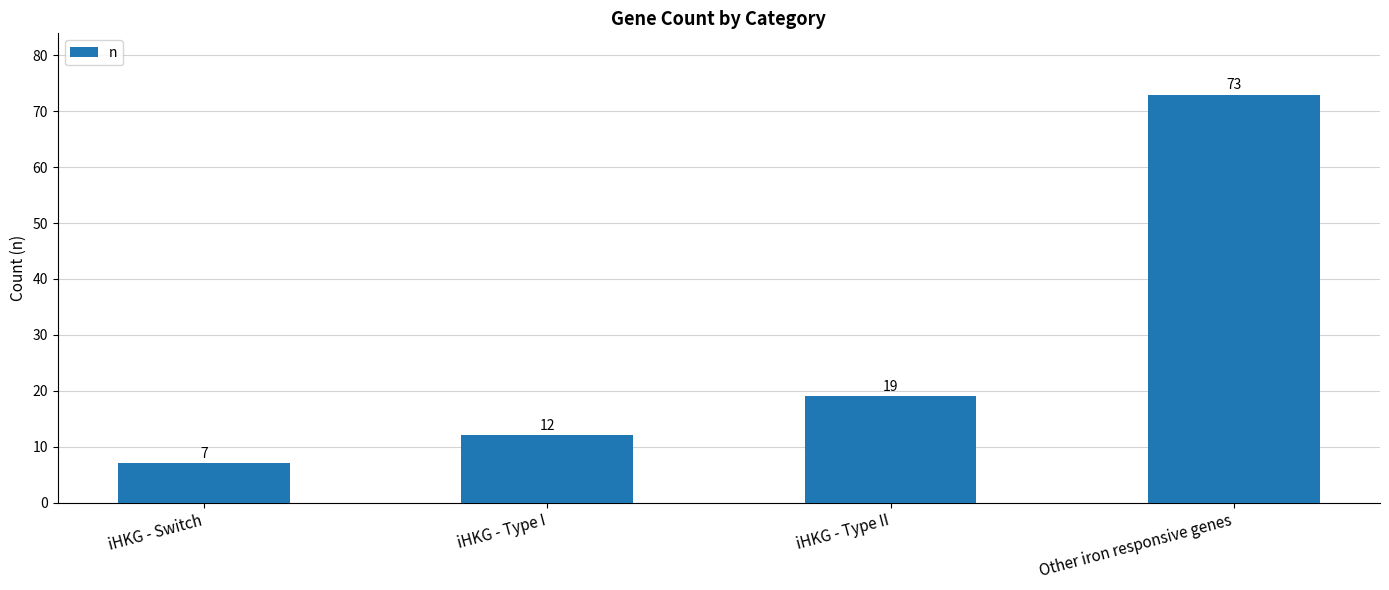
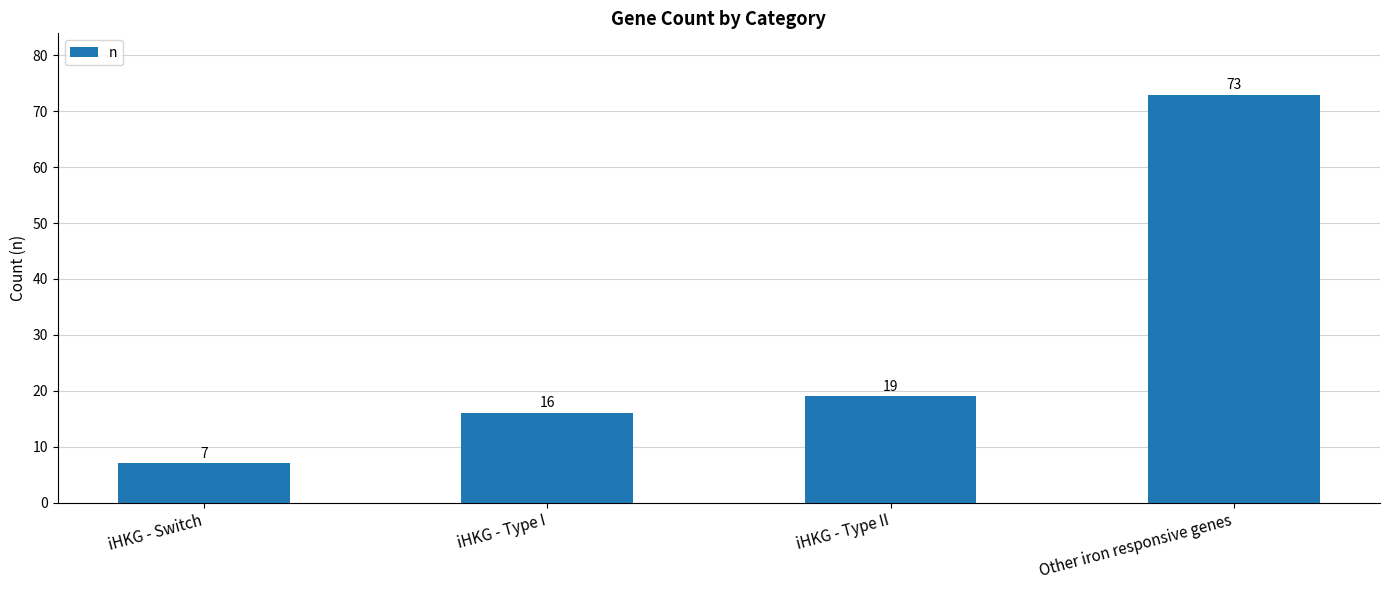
  {
    "iHKG - Switch": 7,
-   "iHKG - Type I": 12,
+   "iHKG - Type I": 16,
    "iHKG - Type II": 19,
    "Other iron responsive genes": 73
  }
